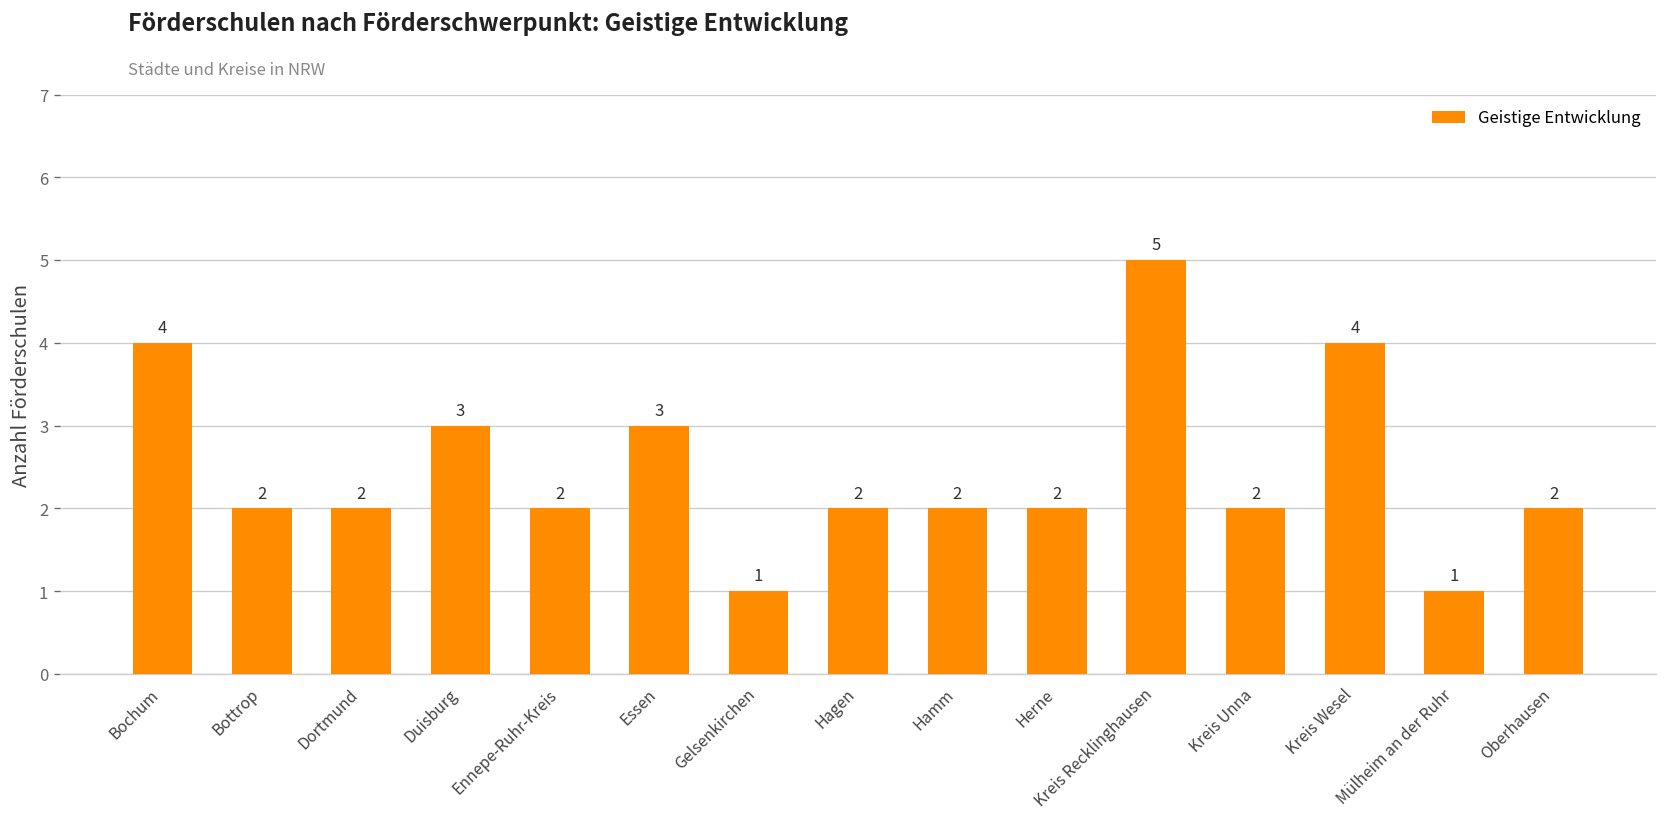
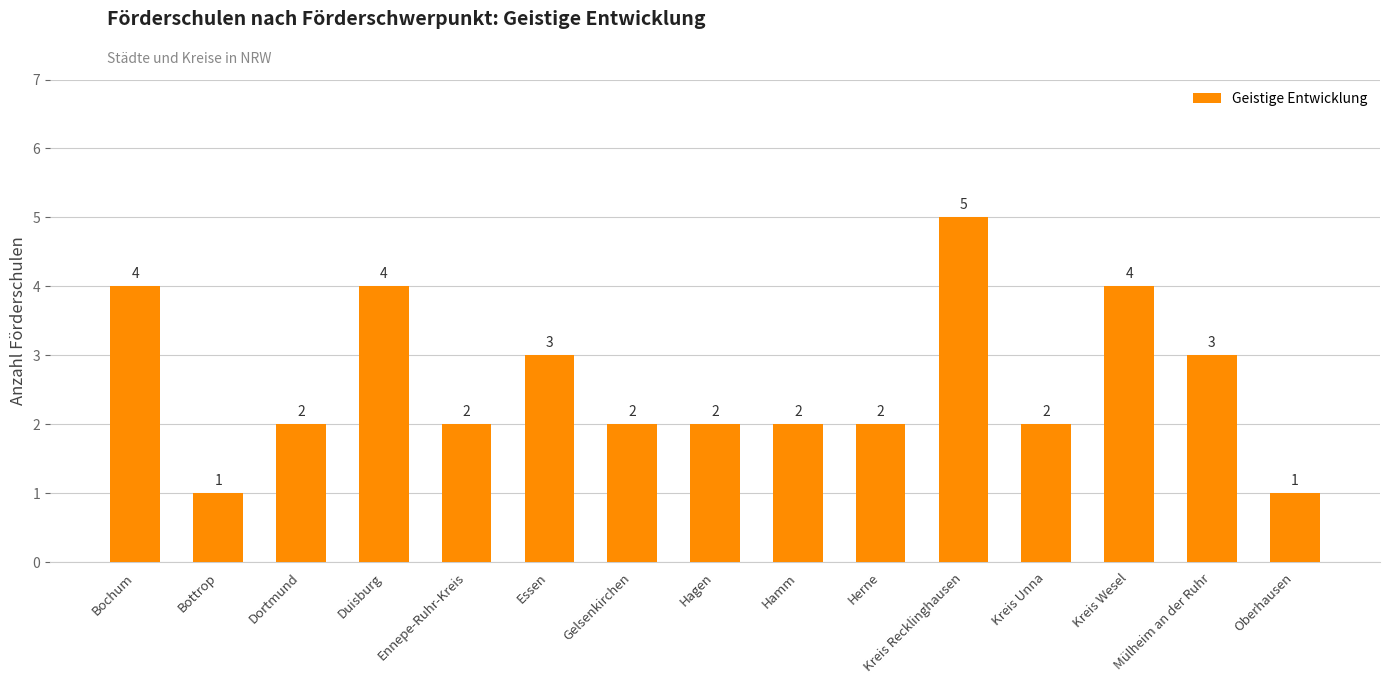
  {
    "Bochum": 4,
-   "Bottrop": 2,
+   "Bottrop": 1,
    "Dortmund": 2,
-   "Duisburg": 3,
+   "Duisburg": 4,
    "Ennepe-Ruhr-Kreis": 2,
    "Essen": 3,
-   "Gelsenkirchen": 1,
+   "Gelsenkirchen": 2,
    "Hagen": 2,
    "Hamm": 2,
    "Herne": 2,
    "Kreis Recklinghausen": 5,
    "Kreis Unna": 2,
    "Kreis Wesel": 4,
-   "Mülheim an der Ruhr": 1,
-   "Oberhausen": 2
+   "Mülheim an der Ruhr": 3,
+   "Oberhausen": 1
  }
